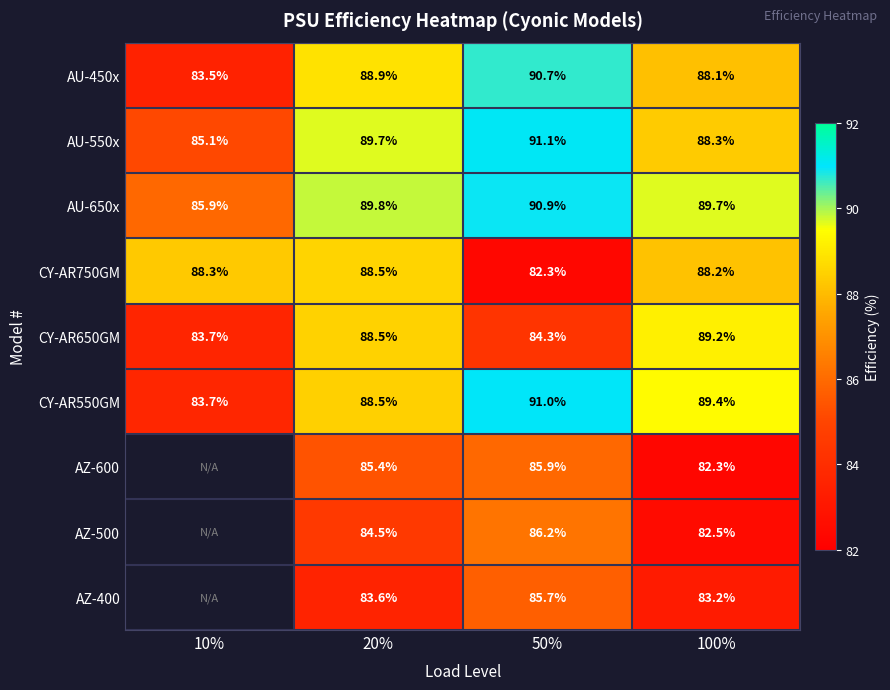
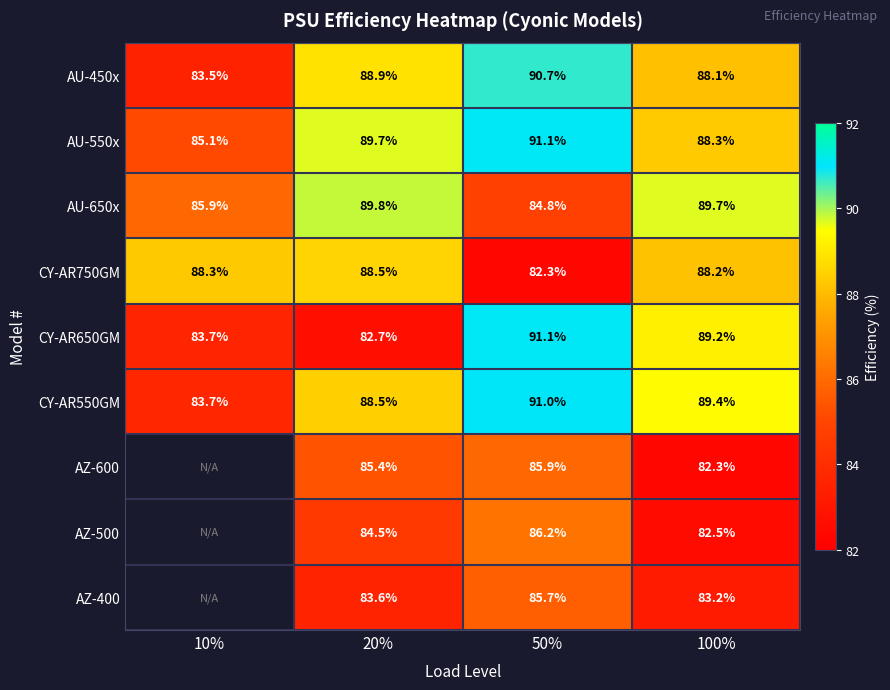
  {
    "AU-450x": {
      "10%": "83.5%",
      "20%": "88.9%",
      "50%": "90.7%",
      "100%": "88.1%"
    },
    "AU-550x": {
      "10%": "85.1%",
      "20%": "89.7%",
      "50%": "91.1%",
      "100%": "88.3%"
    },
    "AU-650x": {
      "10%": "85.9%",
      "20%": "89.8%",
-     "50%": "90.9%",
+     "50%": "84.8%",
      "100%": "89.7%"
    },
    "CY-AR750GM": {
      "10%": "88.3%",
      "20%": "88.5%",
      "50%": "82.3%",
      "100%": "88.2%"
    },
    "CY-AR650GM": {
      "10%": "83.7%",
-     "20%": "88.5%",
-     "50%": "84.3%",
+     "20%": "82.7%",
+     "50%": "91.1%",
      "100%": "89.2%"
    },
    "CY-AR550GM": {
      "10%": "83.7%",
      "20%": "88.5%",
      "50%": "91.0%",
      "100%": "89.4%"
    },
    "AZ-600": {
      "20%": "85.4%",
      "50%": "85.9%",
      "100%": "82.3%"
    },
    "AZ-500": {
      "20%": "84.5%",
      "50%": "86.2%",
      "100%": "82.5%"
    },
    "AZ-400": {
      "20%": "83.6%",
      "50%": "85.7%",
      "100%": "83.2%"
    }
  }
